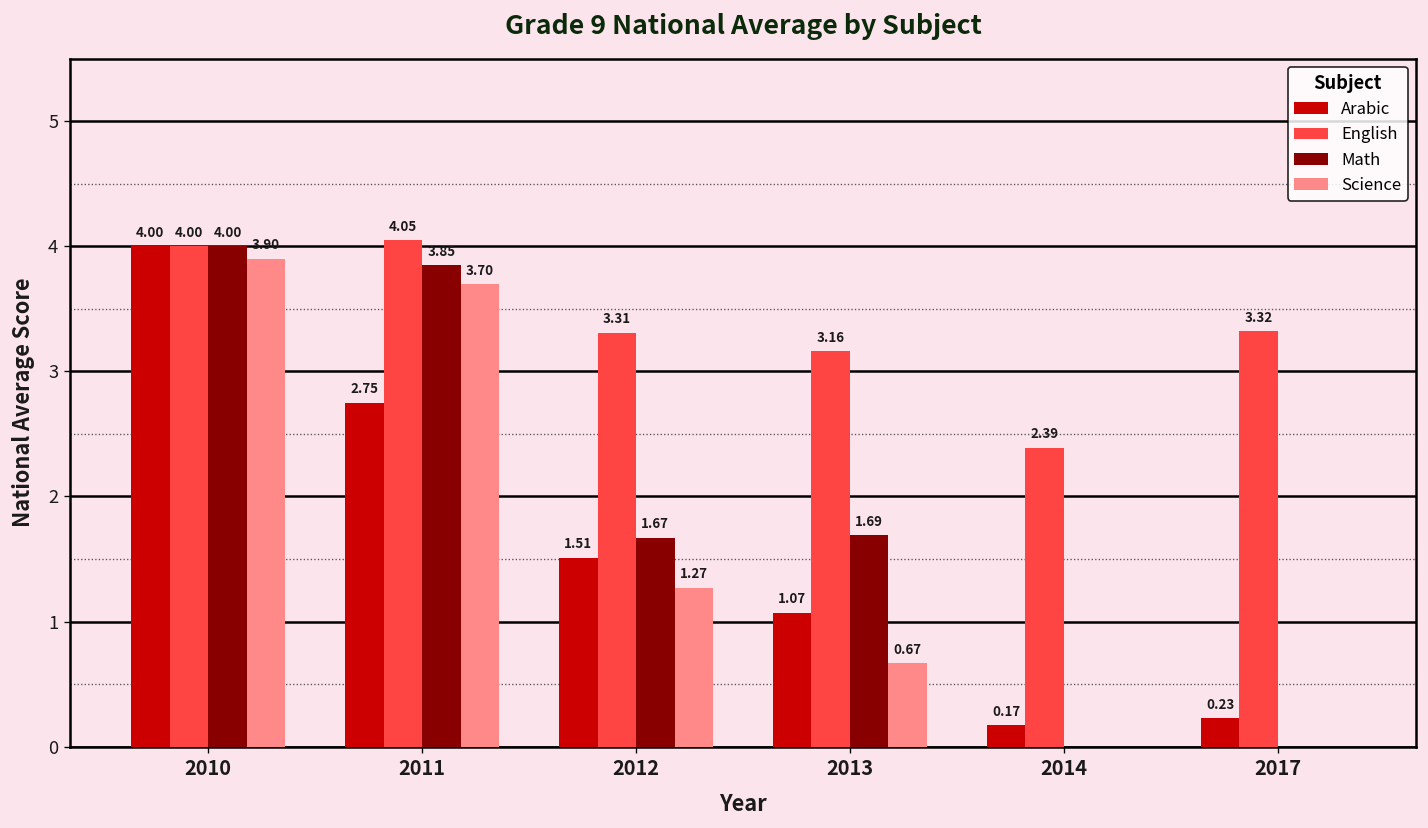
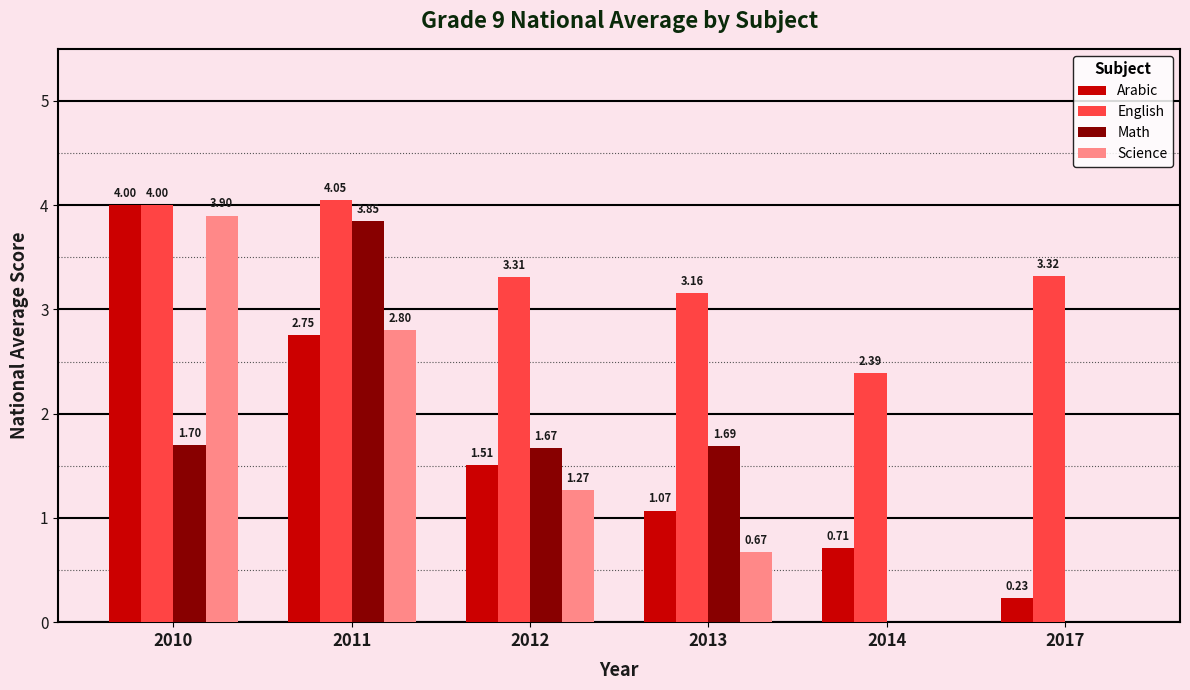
  {
    "Arabic": {
      "2010": 4.00,
      "2011": 2.75,
      "2012": 1.51,
      "2013": 1.07,
-     "2014": 0.17,
+     "2014": 0.71,
      "2017": 0.23
    },
    "English": {
      "2010": 4.00,
      "2011": 4.05,
      "2012": 3.31,
      "2013": 3.16,
      "2014": 2.39,
      "2017": 3.32
    },
    "Math": {
-     "2010": 4.00,
+     "2010": 1.70,
      "2011": 3.85,
      "2012": 1.67,
      "2013": 1.69
    },
    "Science": {
      "2010": 3.90,
-     "2011": 3.70,
+     "2011": 2.80,
      "2012": 1.27,
      "2013": 0.67
    }
  }
